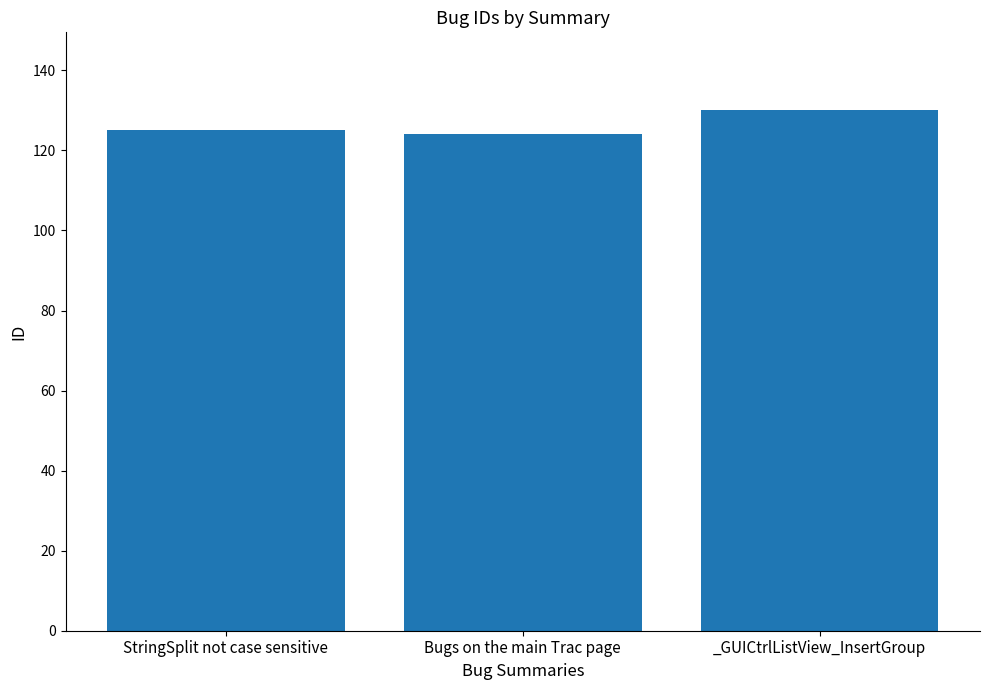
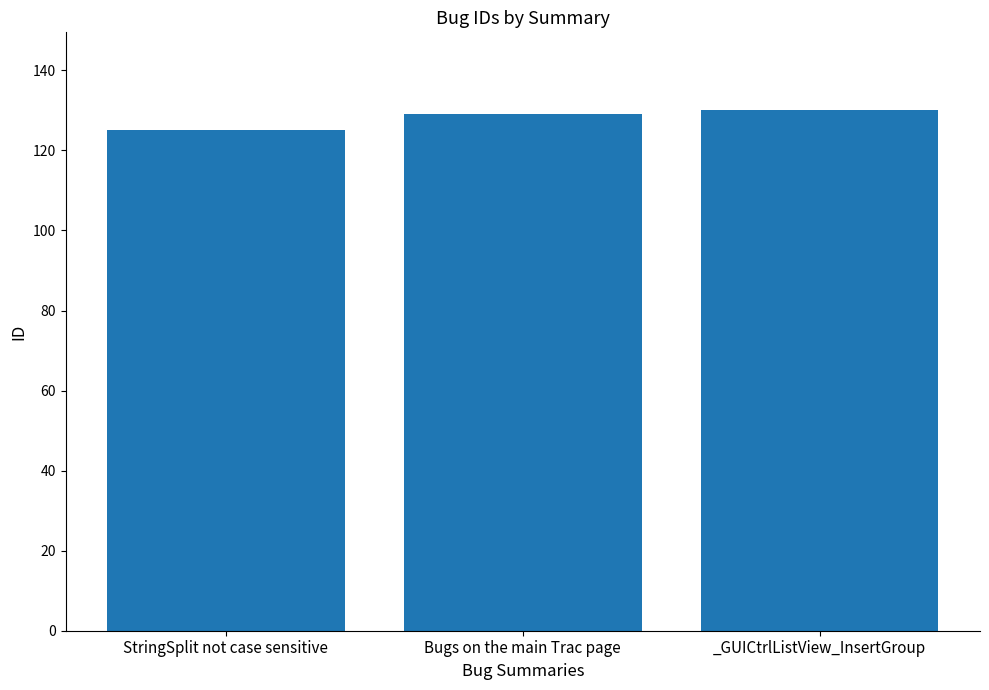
  {
    "StringSplit not case sensitive": 125,
-   "Bugs on the main Trac page": 124,
+   "Bugs on the main Trac page": 129,
    "_GUICtrlListView_InsertGroup": 130
  }
